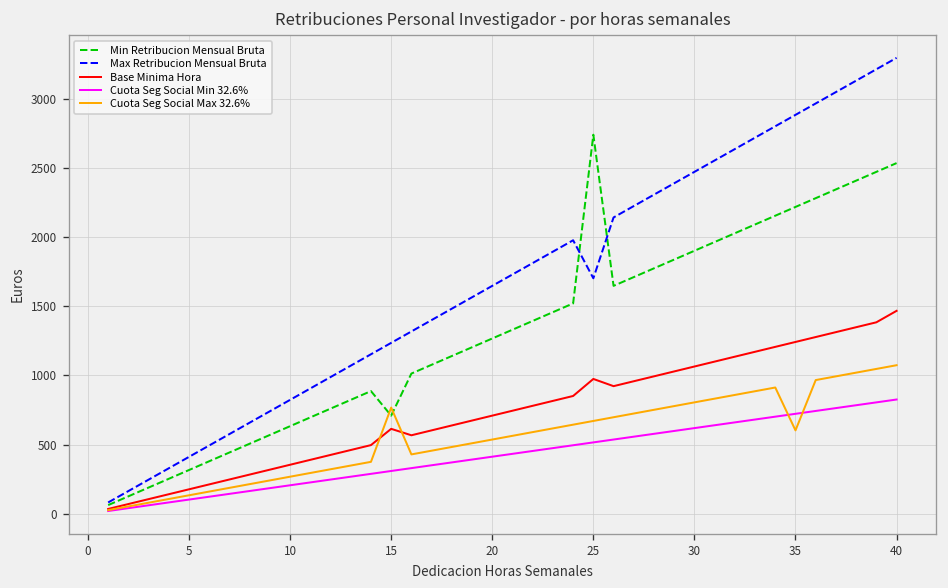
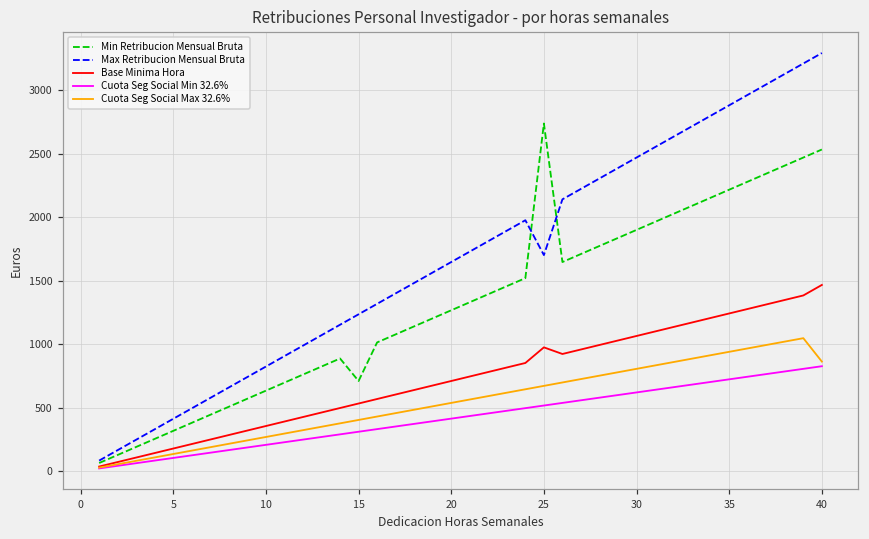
  {
    "Min Retribucion Mensual Bruta": {
      "5": 320,
      "10": 630,
      "15": 710,
      "20": 1270,
      "25": 2740,
      "30": 1900,
      "35": 2220,
      "40": 2530
    },
    "Max Retribucion Mensual Bruta": {
      "5": 410,
      "10": 820,
      "15": 1240,
      "20": 1650,
      "25": 1700,
      "30": 2470,
      "35": 2880,
      "40": 3290
    },
    "Base Minima Hora": {
      "5": 180,
      "10": 350,
-     "15": 610,
+     "15": 530,
      "20": 710,
      "25": 970,
      "30": 1060,
      "35": 1240,
      "40": 1470
    },
    "Cuota Seg Social Min 32.6%": {
      "5": 100,
      "10": 210,
      "15": 310,
      "20": 410,
      "25": 520,
      "30": 620,
      "35": 720,
      "40": 830
    },
    "Cuota Seg Social Max 32.6%": {
      "5": 130,
      "10": 270,
-     "15": 770,
+     "15": 400,
      "20": 540,
      "25": 670,
      "30": 810,
-     "35": 600,
-     "40": 1070
+     "35": 940,
+     "40": 860
    }
  }
